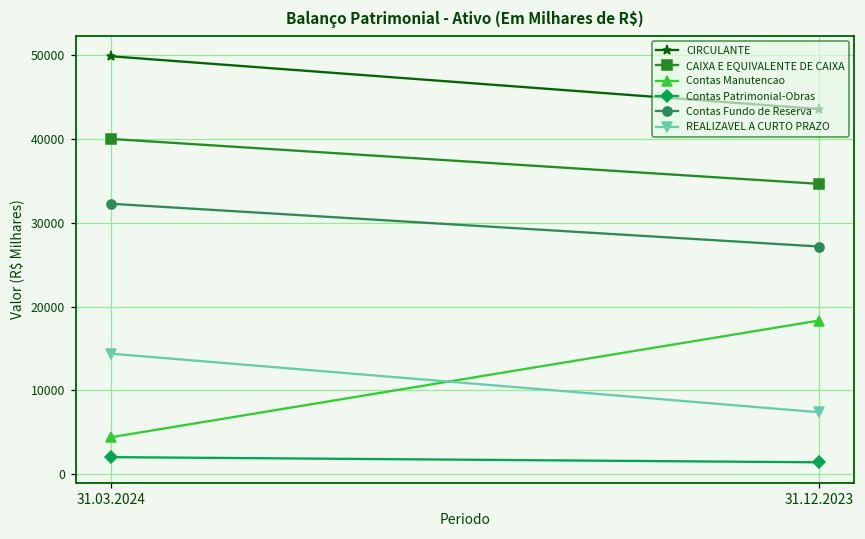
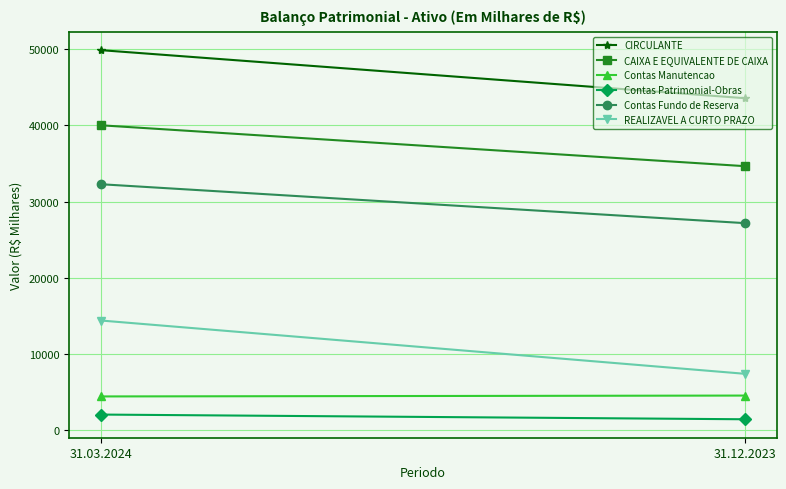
  {
    "CIRCULANTE": {
      "31.03.2024": 50000
    },
    "Contas Manutencao": {
      "31.03.2024": 4000,
-     "31.12.2023": 18000
+     "31.12.2023": 5000
    },
    "REALIZAVEL A CURTO PRAZO": {
      "31.03.2024": 14000,
      "31.12.2023": 7000
    }
  }
